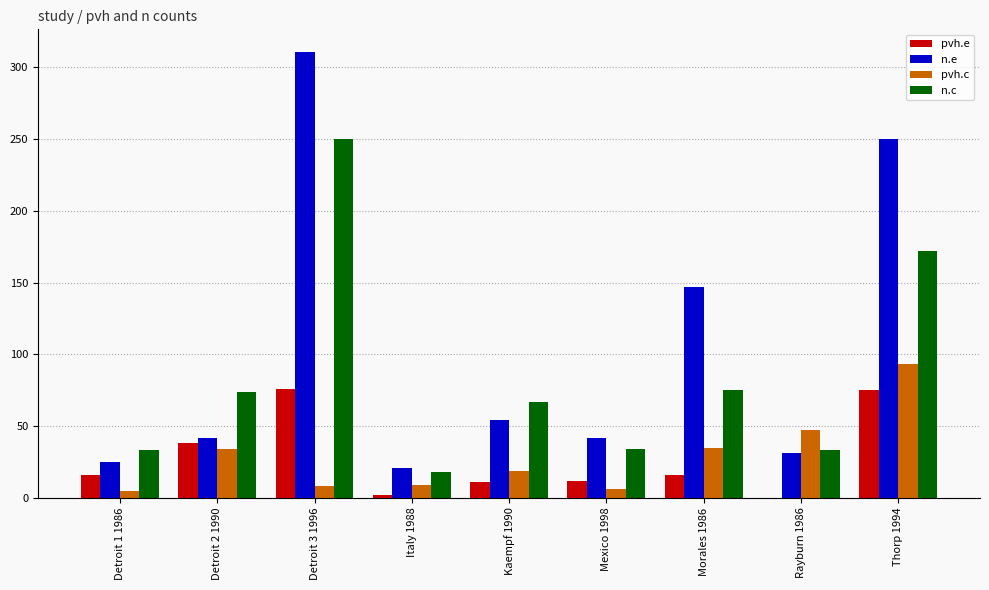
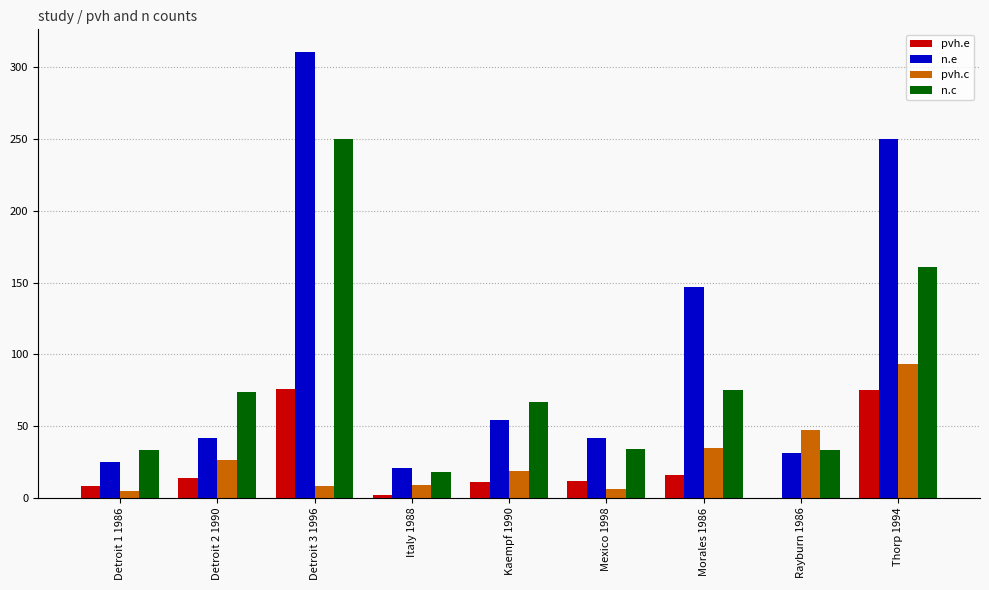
  {
    "pvh.e": {
-     "Detroit 1 1986": 16,
-     "Detroit 2 1990": 38,
+     "Detroit 1 1986": 8,
+     "Detroit 2 1990": 14,
      "Detroit 3 1996": 76,
      "Italy 1988": 2,
      "Kaempf 1990": 11,
      "Mexico 1998": 12,
      "Morales 1986": 16,
      "Rayburn 1986": 0,
      "Thorp 1994": 75
    },
    "n.e": {
      "Detroit 1 1986": 25,
      "Detroit 2 1990": 42,
      "Detroit 3 1996": 311,
      "Italy 1988": 21,
      "Kaempf 1990": 54,
      "Mexico 1998": 42,
      "Morales 1986": 147,
      "Rayburn 1986": 31,
      "Thorp 1994": 250
    },
    "pvh.c": {
      "Detroit 1 1986": 5,
-     "Detroit 2 1990": 34,
+     "Detroit 2 1990": 26,
      "Detroit 3 1996": 8,
      "Italy 1988": 9,
      "Kaempf 1990": 19,
      "Mexico 1998": 6,
      "Morales 1986": 35,
      "Rayburn 1986": 47,
      "Thorp 1994": 93
    },
    "n.c": {
      "Detroit 1 1986": 33,
      "Detroit 2 1990": 74,
      "Detroit 3 1996": 250,
      "Italy 1988": 18,
      "Kaempf 1990": 67,
      "Mexico 1998": 34,
      "Morales 1986": 75,
      "Rayburn 1986": 33,
-     "Thorp 1994": 172
+     "Thorp 1994": 161
    }
  }
